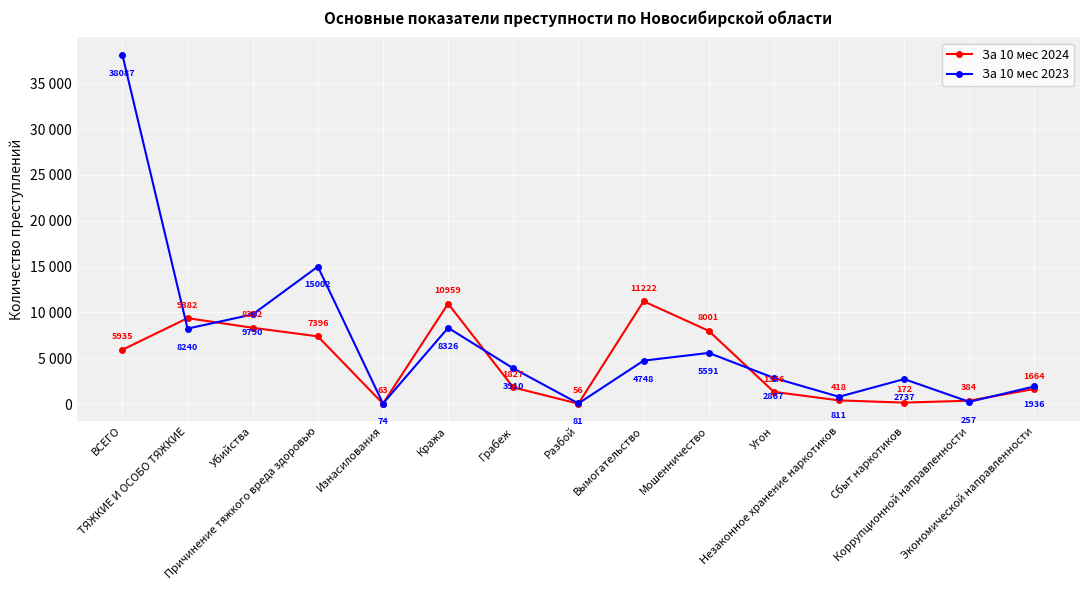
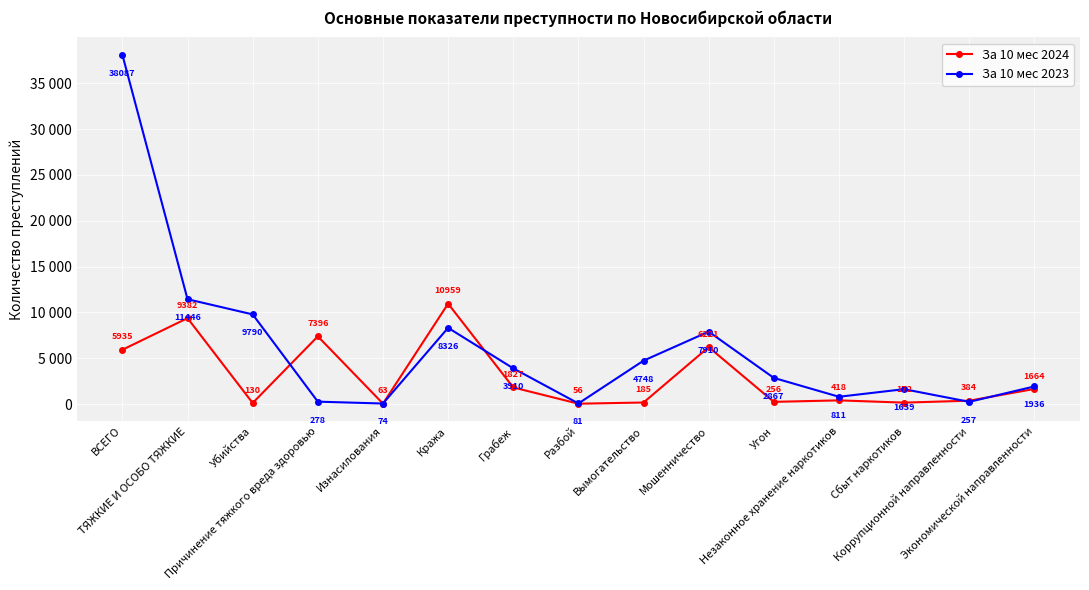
  {
    "За 10 мес 2024": {
      "ВСЕГО": 5935,
      "ТЯЖКИЕ И ОСОБО ТЯЖКИЕ": 9382,
-     "Убийства": 8332,
+     "Убийства": 130,
      "Причинение тяжкого вреда здоровью": 7396,
      "Кража": 10959,
-     "Вымогательство": 11222,
-     "Мошенничество": 8001,
-     "Угон": 1346,
+     "Вымогательство": 185,
+     "Мошенничество": 6221,
+     "Угон": 256,
      "Незаконное хранение наркотиков": 418,
      "Сбыт наркотиков": 172
    },
    "За 10 мес 2023": {
      "ВСЕГО": 38087,
-     "ТЯЖКИЕ И ОСОБО ТЯЖКИЕ": 8240,
-     "Причинение тяжкого вреда здоровью": 15002,
+     "ТЯЖКИЕ И ОСОБО ТЯЖКИЕ": 11446,
+     "Причинение тяжкого вреда здоровью": 278,
      "Кража": 8326,
      "Вымогательство": 4748,
-     "Мошенничество": 5591,
+     "Мошенничество": 7910,
      "Незаконное хранение наркотиков": 811,
-     "Сбыт наркотиков": 2737
+     "Сбыт наркотиков": 1639
    }
  }
